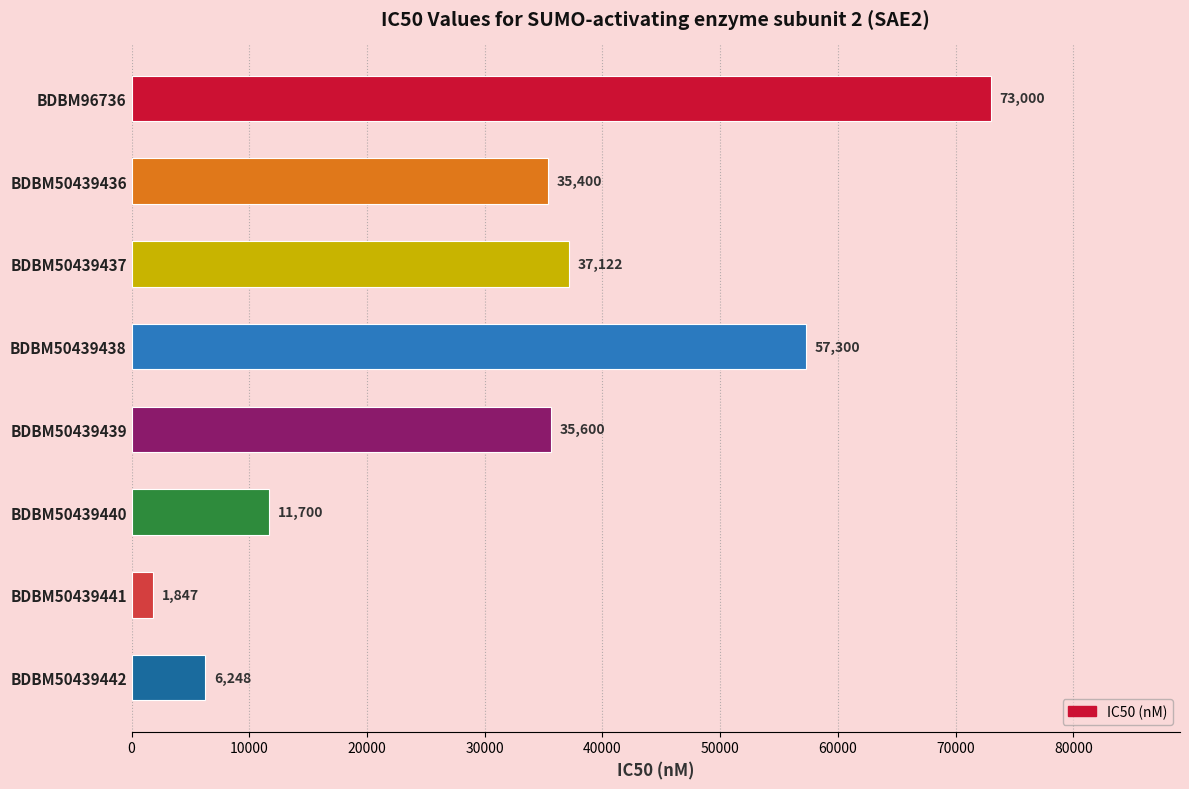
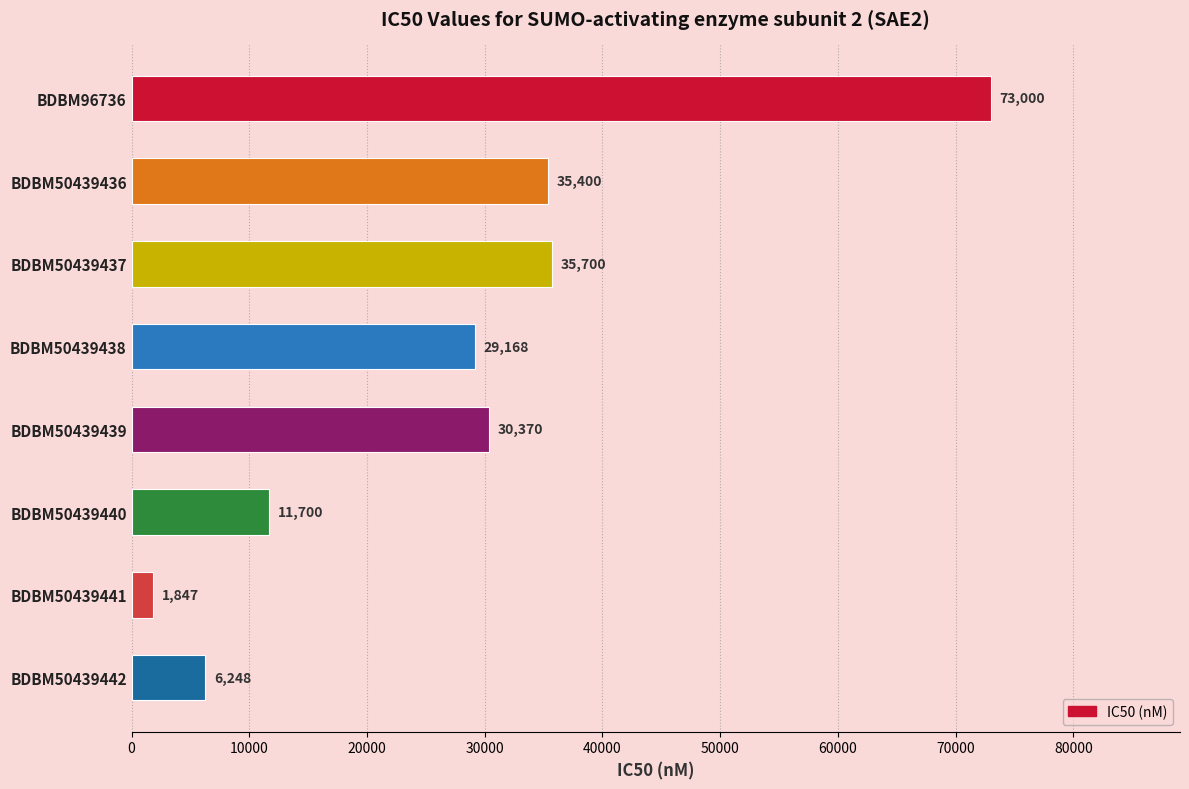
  {
    "BDBM96736": "73,000",
    "BDBM50439436": "35,400",
-   "BDBM50439437": "37,122",
-   "BDBM50439438": "57,300",
-   "BDBM50439439": "35,600",
+   "BDBM50439437": "35,700",
+   "BDBM50439438": "29,168",
+   "BDBM50439439": "30,370",
    "BDBM50439440": "11,700",
    "BDBM50439441": "1,847",
    "BDBM50439442": "6,248"
  }
